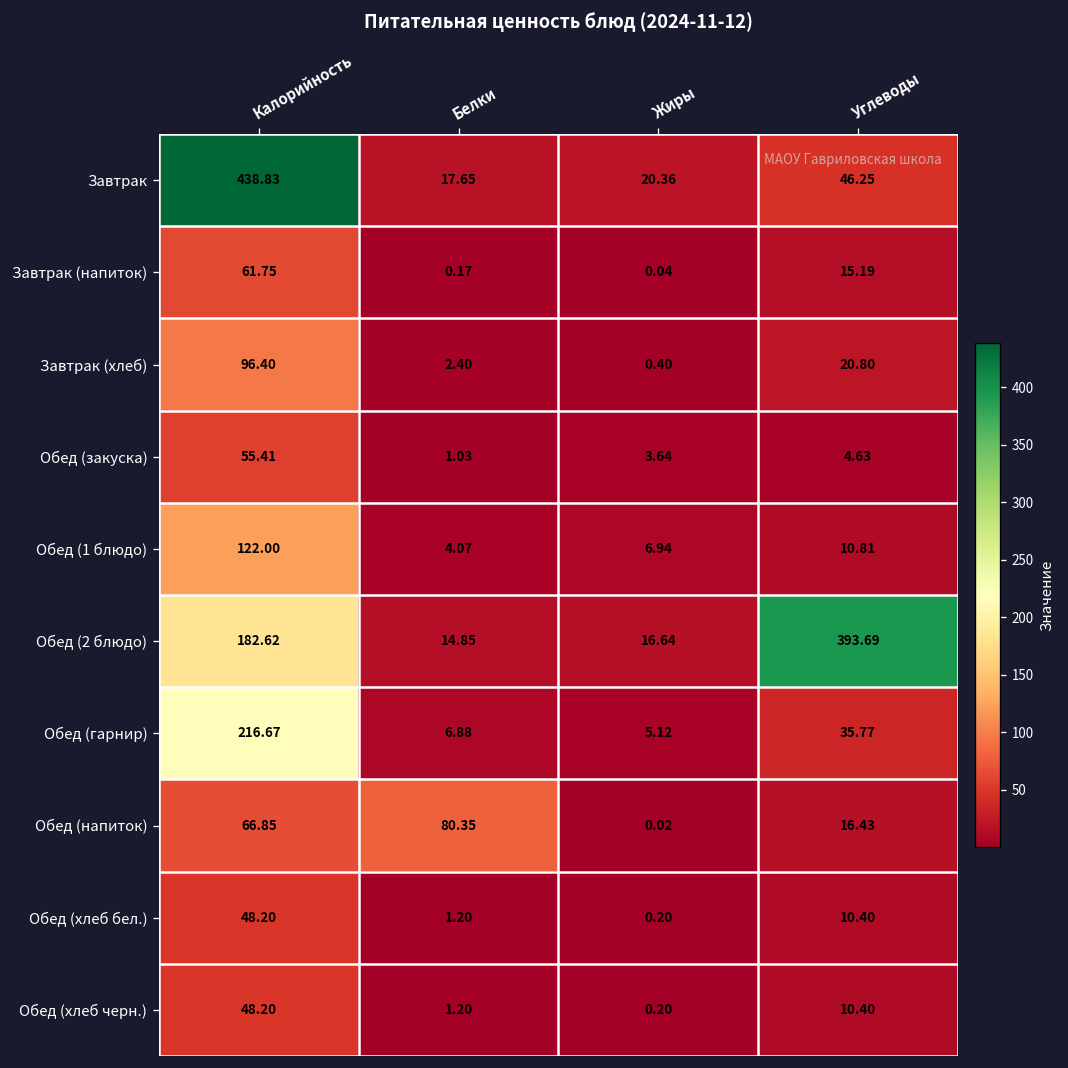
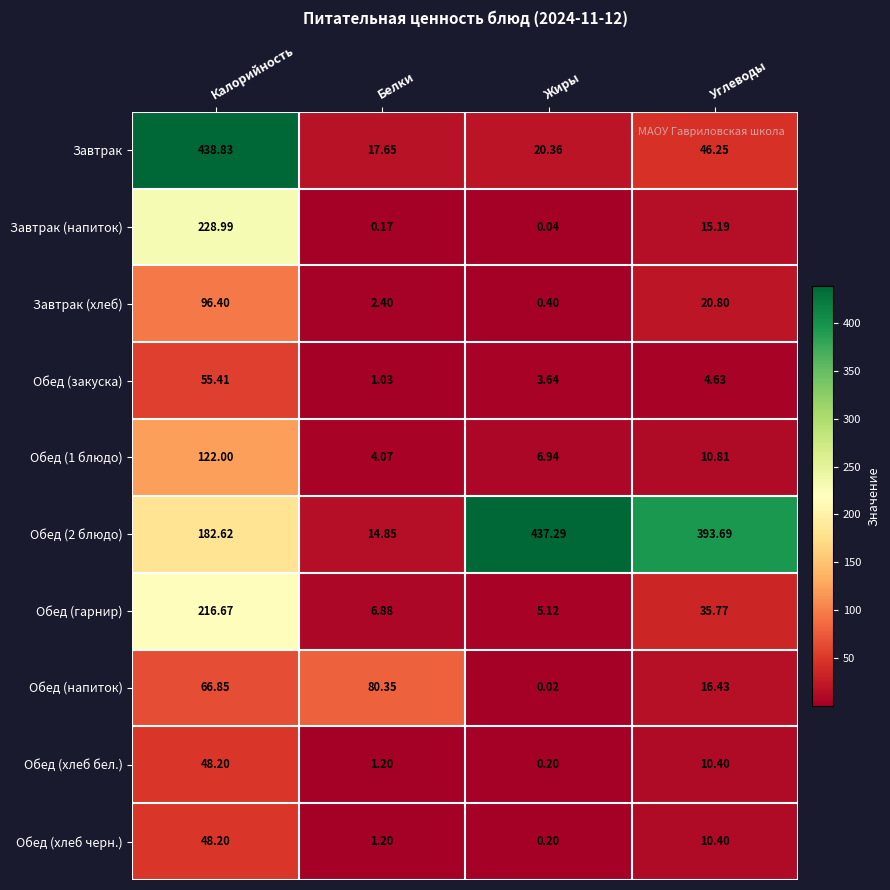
  {
    "Завтрак": {
      "Калорийность": 438.83,
      "Белки": 17.65,
      "Жиры": 20.36
    },
    "Завтрак (напиток)": {
-     "Калорийность": 61.75,
+     "Калорийность": 228.99,
      "Белки": 0.17,
      "Жиры": 0.04,
      "Углеводы": 15.19
    },
    "Завтрак (хлеб)": {
      "Калорийность": 96.40,
      "Белки": 2.40,
      "Жиры": 0.40,
      "Углеводы": 20.80
    },
    "Обед (закуска)": {
      "Калорийность": 55.41,
      "Белки": 1.03,
      "Жиры": 3.64,
      "Углеводы": 4.63
    },
    "Обед (1 блюдо)": {
      "Калорийность": 122.00,
      "Белки": 4.07,
      "Жиры": 6.94,
      "Углеводы": 10.81
    },
    "Обед (2 блюдо)": {
      "Калорийность": 182.62,
      "Белки": 14.85,
-     "Жиры": 16.64,
+     "Жиры": 437.29,
      "Углеводы": 393.69
    },
    "Обед (гарнир)": {
      "Калорийность": 216.67,
      "Белки": 6.88,
      "Жиры": 5.12,
      "Углеводы": 35.77
    },
    "Обед (напиток)": {
      "Калорийность": 66.85,
      "Белки": 80.35,
      "Жиры": 0.02,
      "Углеводы": 16.43
    },
    "Обед (хлеб бел.)": {
      "Калорийность": 48.20,
      "Белки": 1.20,
      "Жиры": 0.20,
      "Углеводы": 10.40
    },
    "Обед (хлеб черн.)": {
      "Калорийность": 48.20,
      "Белки": 1.20,
      "Жиры": 0.20,
      "Углеводы": 10.40
    }
  }
